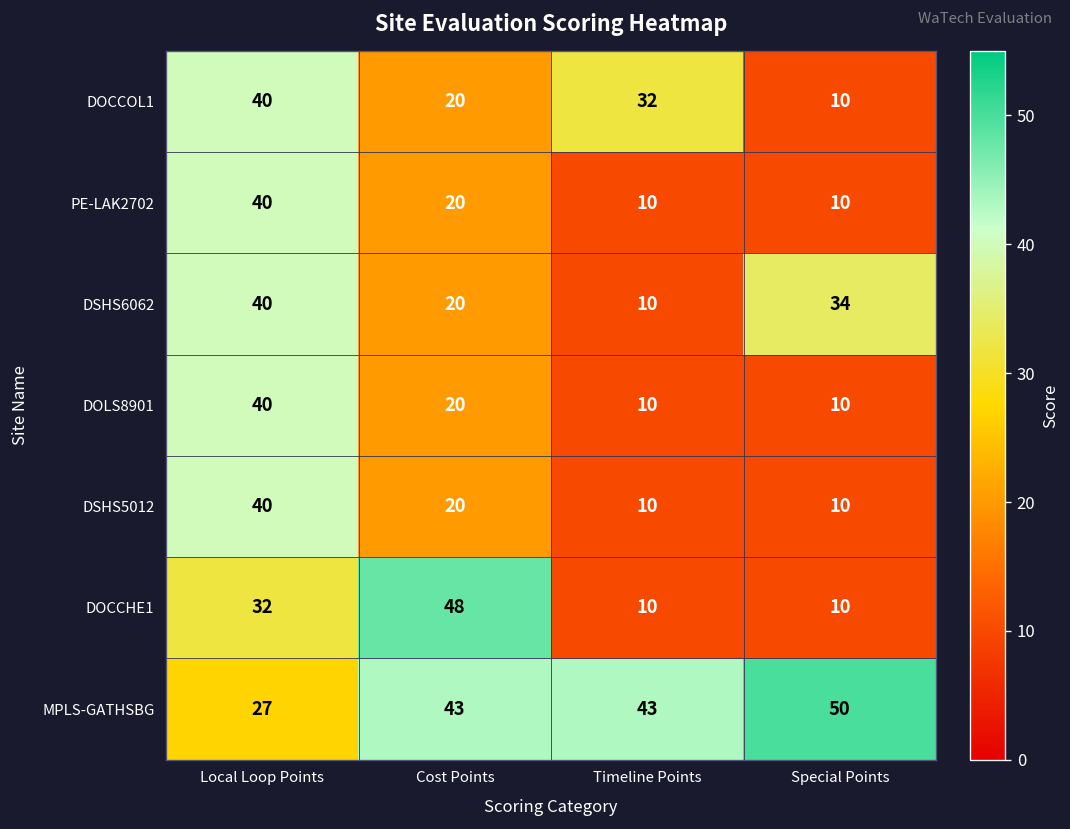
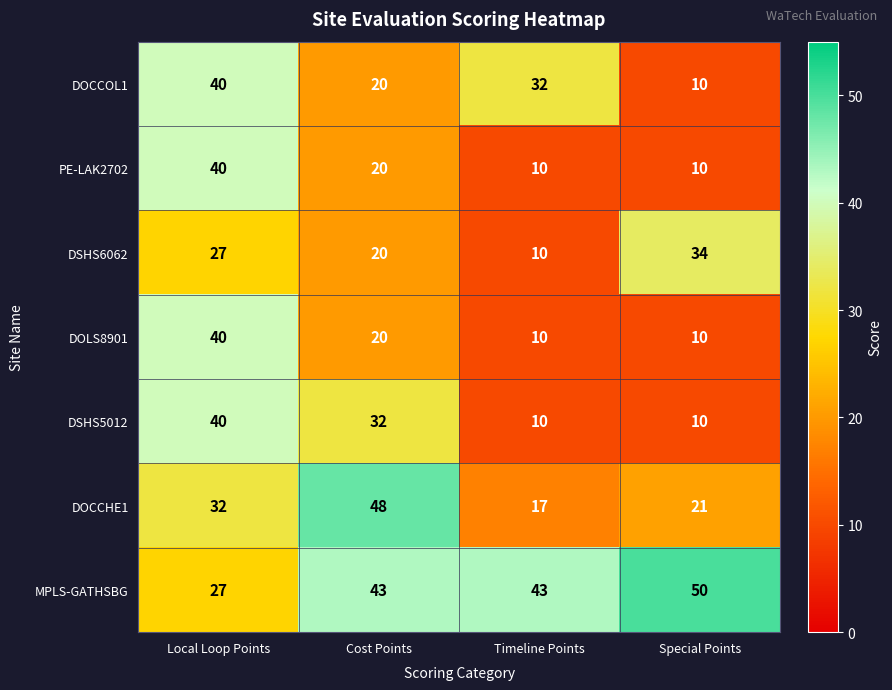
  {
    "DOCCOL1": {
      "Local Loop Points": 40,
      "Cost Points": 20,
      "Timeline Points": 32,
      "Special Points": 10
    },
    "PE-LAK2702": {
      "Local Loop Points": 40,
      "Cost Points": 20,
      "Timeline Points": 10,
      "Special Points": 10
    },
    "DSHS6062": {
-     "Local Loop Points": 40,
+     "Local Loop Points": 27,
      "Cost Points": 20,
      "Timeline Points": 10,
      "Special Points": 34
    },
    "DOLS8901": {
      "Local Loop Points": 40,
      "Cost Points": 20,
      "Timeline Points": 10,
      "Special Points": 10
    },
    "DSHS5012": {
      "Local Loop Points": 40,
-     "Cost Points": 20,
+     "Cost Points": 32,
      "Timeline Points": 10,
      "Special Points": 10
    },
    "DOCCHE1": {
      "Local Loop Points": 32,
      "Cost Points": 48,
-     "Timeline Points": 10,
-     "Special Points": 10
+     "Timeline Points": 17,
+     "Special Points": 21
    },
    "MPLS-GATHSBG": {
      "Local Loop Points": 27,
      "Cost Points": 43,
      "Timeline Points": 43,
      "Special Points": 50
    }
  }
